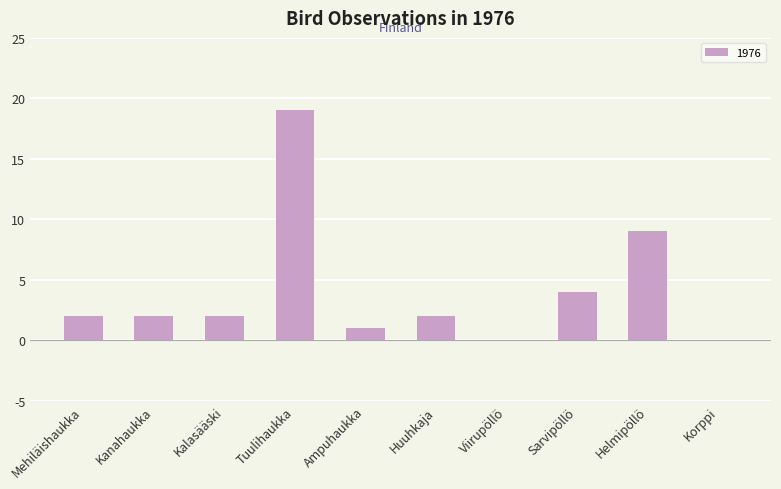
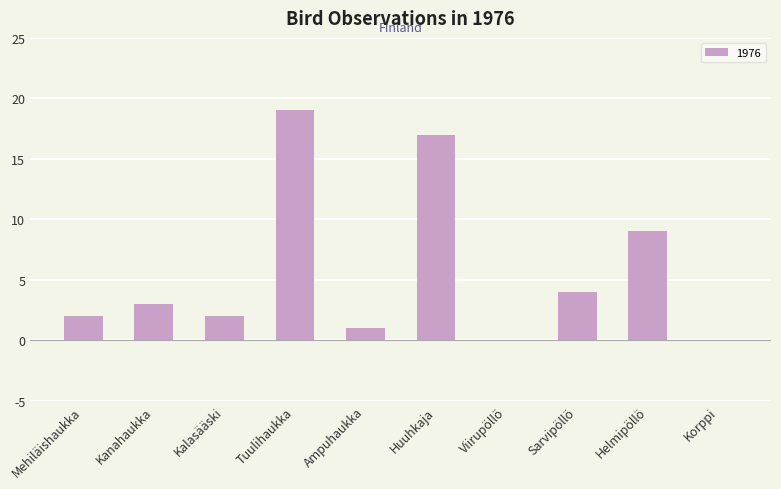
  {
    "Mehiläishaukka": 2,
-   "Kanahaukka": 2,
+   "Kanahaukka": 3,
    "Kalasääski": 2,
    "Tuulihaukka": 19,
    "Ampuhaukka": 1,
-   "Huuhkaja": 2,
+   "Huuhkaja": 17,
    "Viirupöllö": 0,
    "Sarvipöllö": 4,
    "Helmipöllö": 9,
    "Korppi": 0
  }
